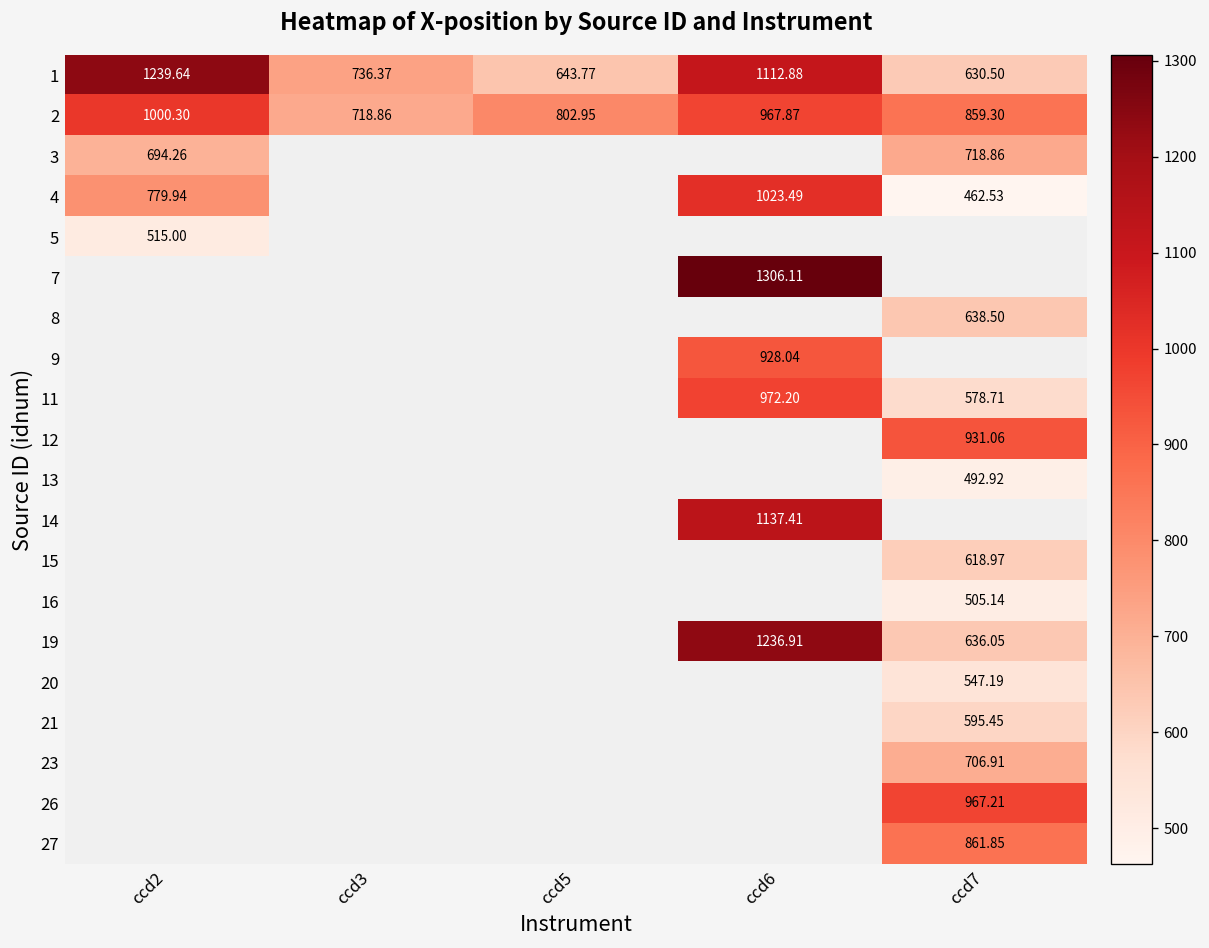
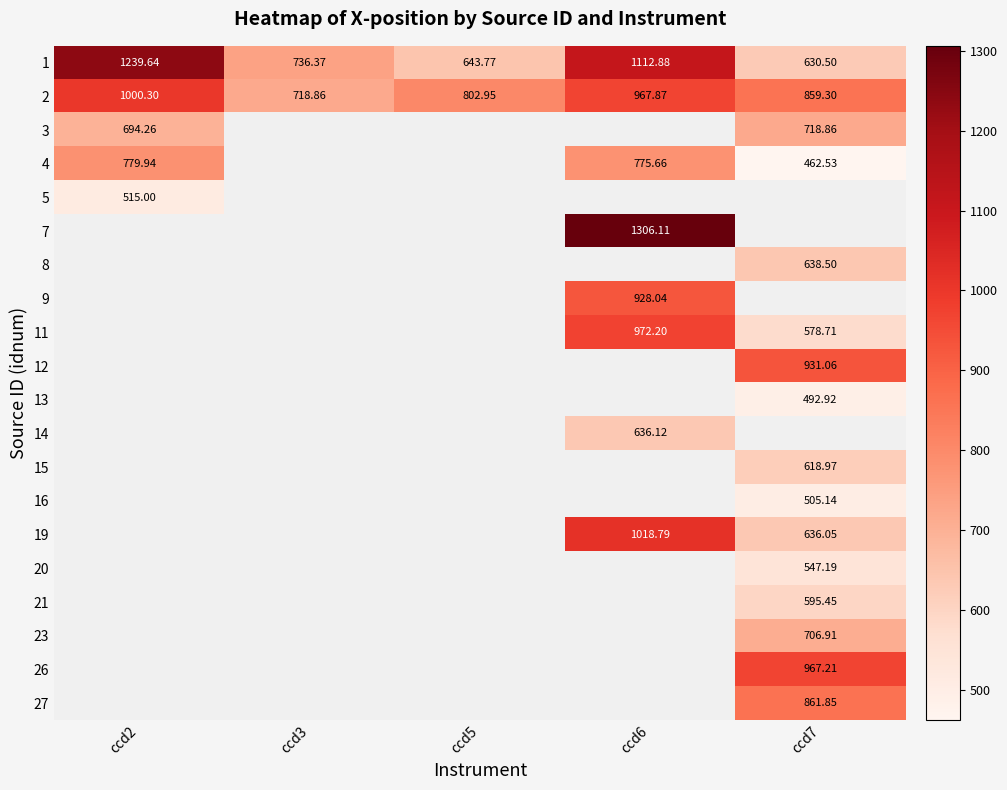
  {
    "1": {
      "ccd2": 1239.64,
      "ccd3": 736.37,
      "ccd5": 643.77,
      "ccd6": 1112.88,
      "ccd7": 630.50
    },
    "2": {
      "ccd2": 1000.30,
      "ccd3": 718.86,
      "ccd5": 802.95,
      "ccd6": 967.87,
      "ccd7": 859.30
    },
    "3": {
      "ccd2": 694.26,
      "ccd7": 718.86
    },
    "4": {
      "ccd2": 779.94,
-     "ccd6": 1023.49,
+     "ccd6": 775.66,
      "ccd7": 462.53
    },
    "5": {
      "ccd2": 515.00
    },
    "7": {
      "ccd6": 1306.11
    },
    "8": {
      "ccd7": 638.50
    },
    "9": {
      "ccd6": 928.04
    },
    "11": {
      "ccd6": 972.20,
      "ccd7": 578.71
    },
    "12": {
      "ccd7": 931.06
    },
    "13": {
      "ccd7": 492.92
    },
    "14": {
-     "ccd6": 1137.41
+     "ccd6": 636.12
    },
    "15": {
      "ccd7": 618.97
    },
    "16": {
      "ccd7": 505.14
    },
    "19": {
-     "ccd6": 1236.91,
+     "ccd6": 1018.79,
      "ccd7": 636.05
    },
    "20": {
      "ccd7": 547.19
    },
    "21": {
      "ccd7": 595.45
    },
    "23": {
      "ccd7": 706.91
    },
    "26": {
      "ccd7": 967.21
    },
    "27": {
      "ccd7": 861.85
    }
  }
